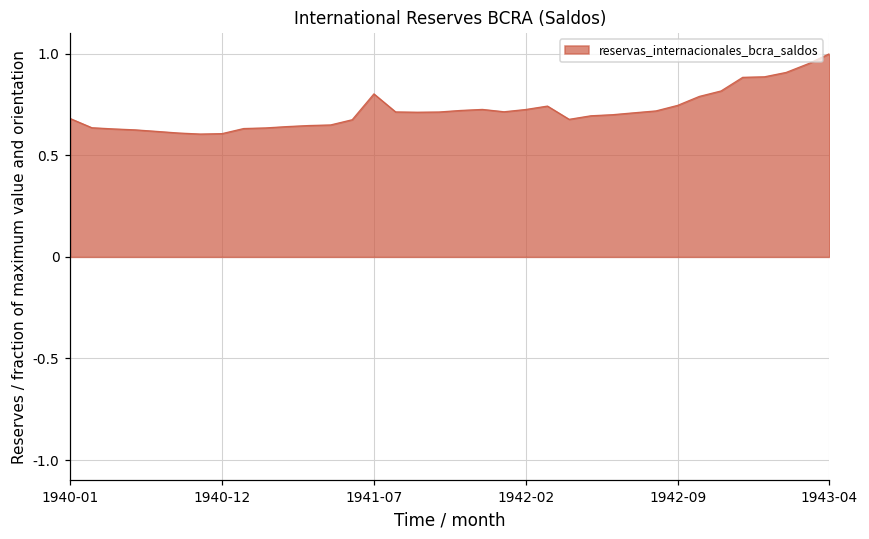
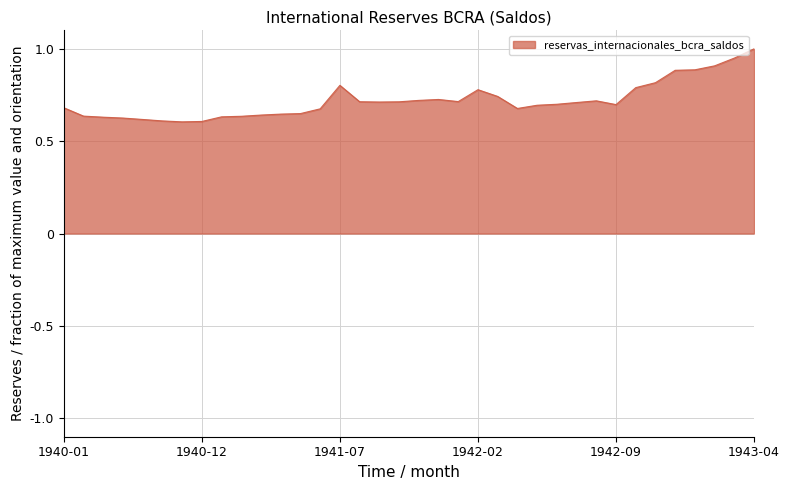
  {
    "1940-01": 0.68,
    "1940-12": 0.61,
    "1941-07": 0.80,
-   "1942-02": 0.73,
-   "1942-09": 0.75,
+   "1942-02": 0.78,
+   "1942-09": 0.70,
    "1943-04": 1.00
  }
